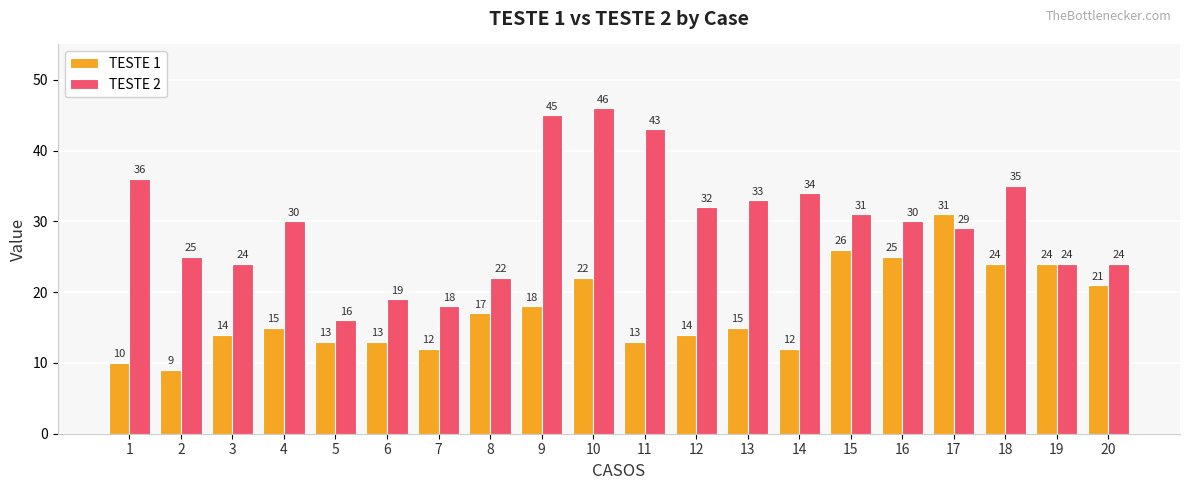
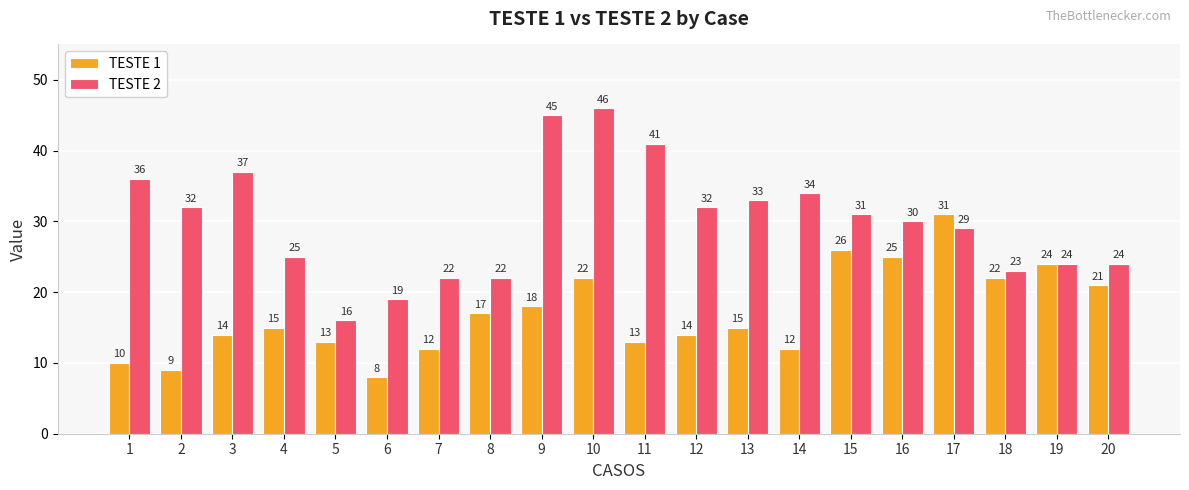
  {
    "TESTE 1": {
      "1": 10,
      "2": 9,
      "3": 14,
      "4": 15,
      "5": 13,
-     "6": 13,
+     "6": 8,
      "7": 12,
      "8": 17,
      "9": 18,
      "10": 22,
      "11": 13,
      "12": 14,
      "13": 15,
      "14": 12,
      "15": 26,
      "16": 25,
      "17": 31,
-     "18": 24,
+     "18": 22,
      "19": 24,
      "20": 21
    },
    "TESTE 2": {
      "1": 36,
-     "2": 25,
-     "3": 24,
-     "4": 30,
+     "2": 32,
+     "3": 37,
+     "4": 25,
      "5": 16,
      "6": 19,
-     "7": 18,
+     "7": 22,
      "8": 22,
      "9": 45,
      "10": 46,
-     "11": 43,
+     "11": 41,
      "12": 32,
      "13": 33,
      "14": 34,
      "15": 31,
      "16": 30,
      "17": 29,
-     "18": 35,
+     "18": 23,
      "19": 24,
      "20": 24
    }
  }
